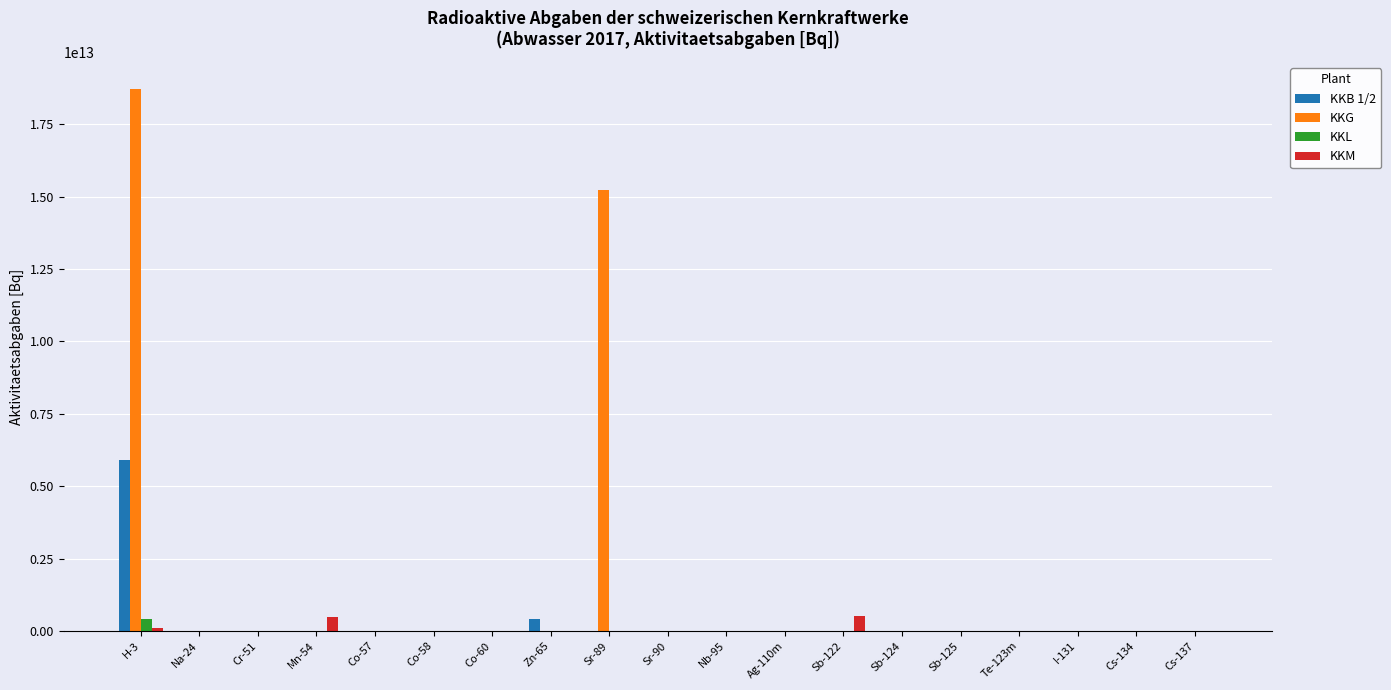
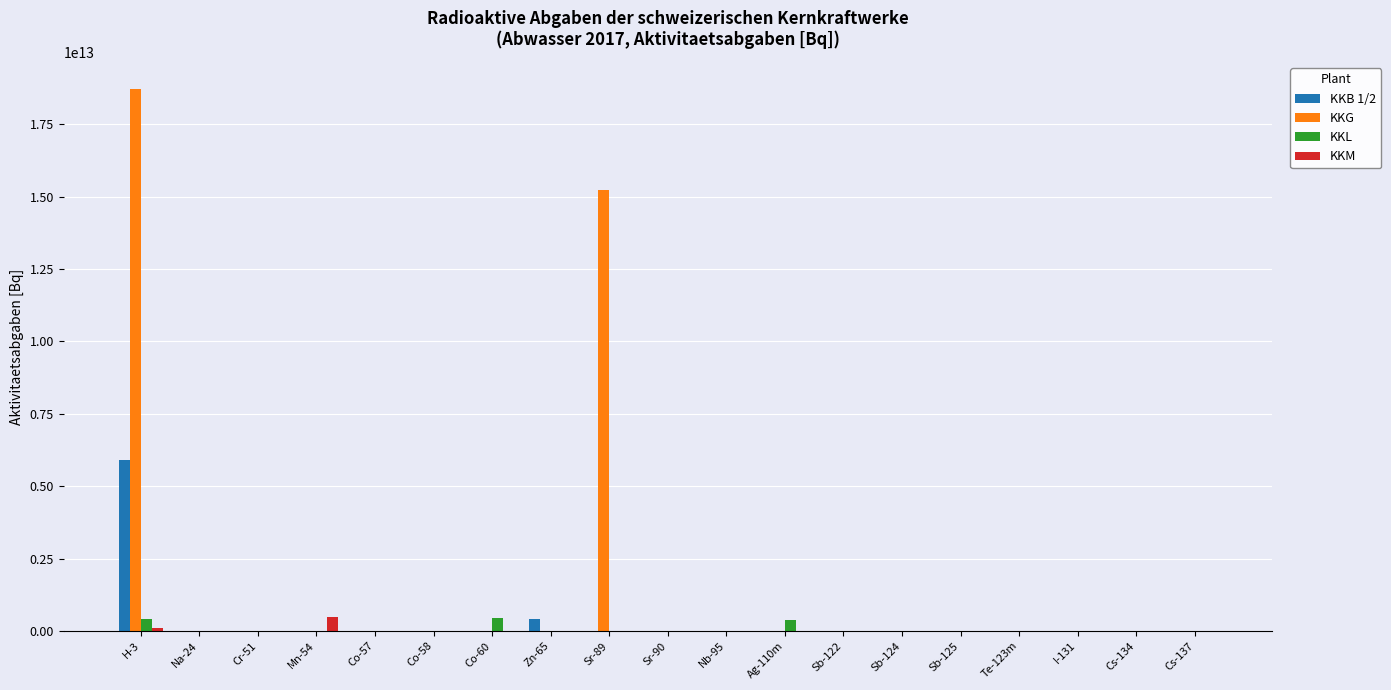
  {
    "KKB 1/2": {
      "H-3": 5900000000000,
      "Zn-65": 400000000000
    },
    "KKG": {
      "H-3": 18700000000000,
      "Na-24": 0,
      "Cr-51": 0,
      "Mn-54": 0,
      "Co-57": 0,
      "Co-60": 0,
      "Zn-65": 0,
      "Sr-89": 15200000000000,
      "Sr-90": 0,
      "Nb-95": 0,
      "Ag-110m": 0,
      "Sb-122": 0,
      "Sb-124": 0,
      "Sb-125": 0,
      "Cs-134": 0
    },
    "KKL": {
      "H-3": 400000000000,
      "Na-24": 0,
      "Co-57": 0,
-     "Co-60": 0,
+     "Co-60": 400000000000,
      "Sr-89": 0,
      "Sr-90": 0,
      "Nb-95": 0,
-     "Ag-110m": 0,
+     "Ag-110m": 400000000000,
      "Sb-122": 0,
      "Sb-124": 0,
      "Te-123m": 0,
      "Cs-134": 0
    },
    "KKM": {
      "H-3": 100000000000,
      "Na-24": 0,
      "Mn-54": 500000000000,
      "Co-57": 0,
      "Nb-95": 0,
      "Ag-110m": 0,
-     "Sb-122": 500000000000,
+     "Sb-122": 0,
      "Sb-124": 0,
      "Sb-125": 0,
      "Te-123m": 0,
      "I-131": 0,
      "Cs-134": 0
    }
  }
